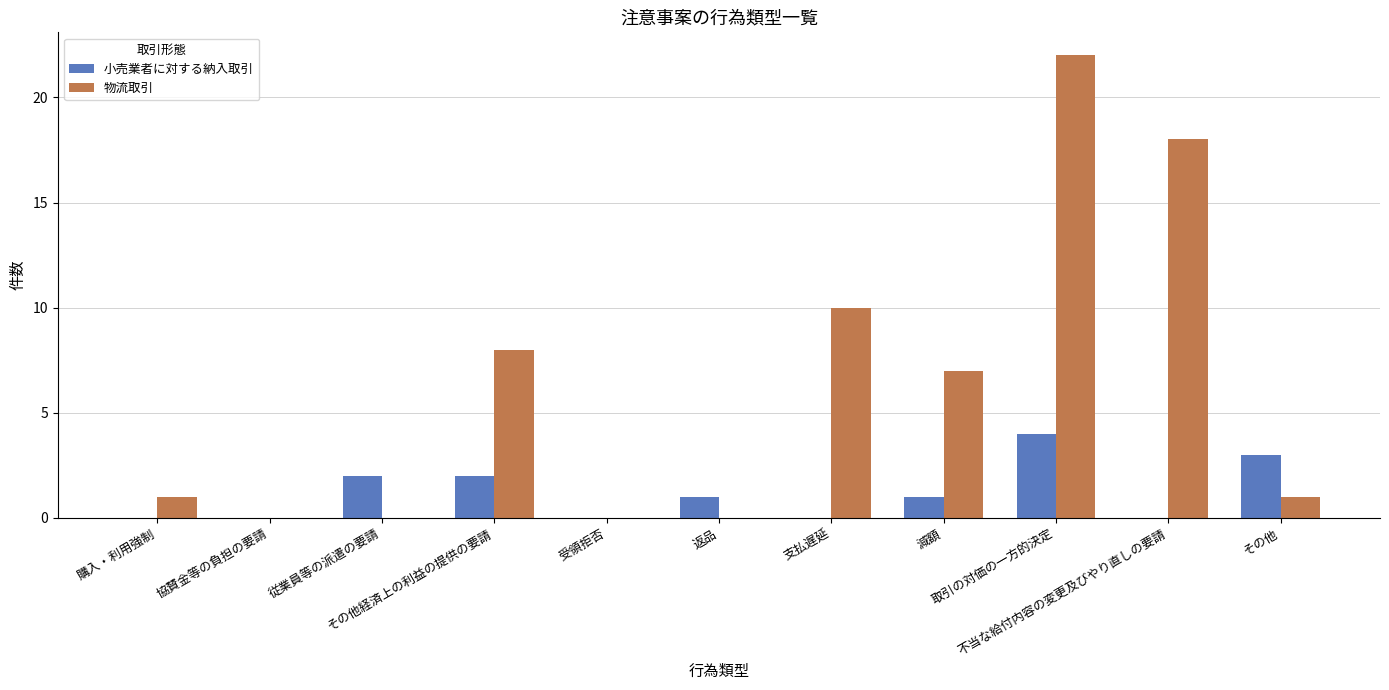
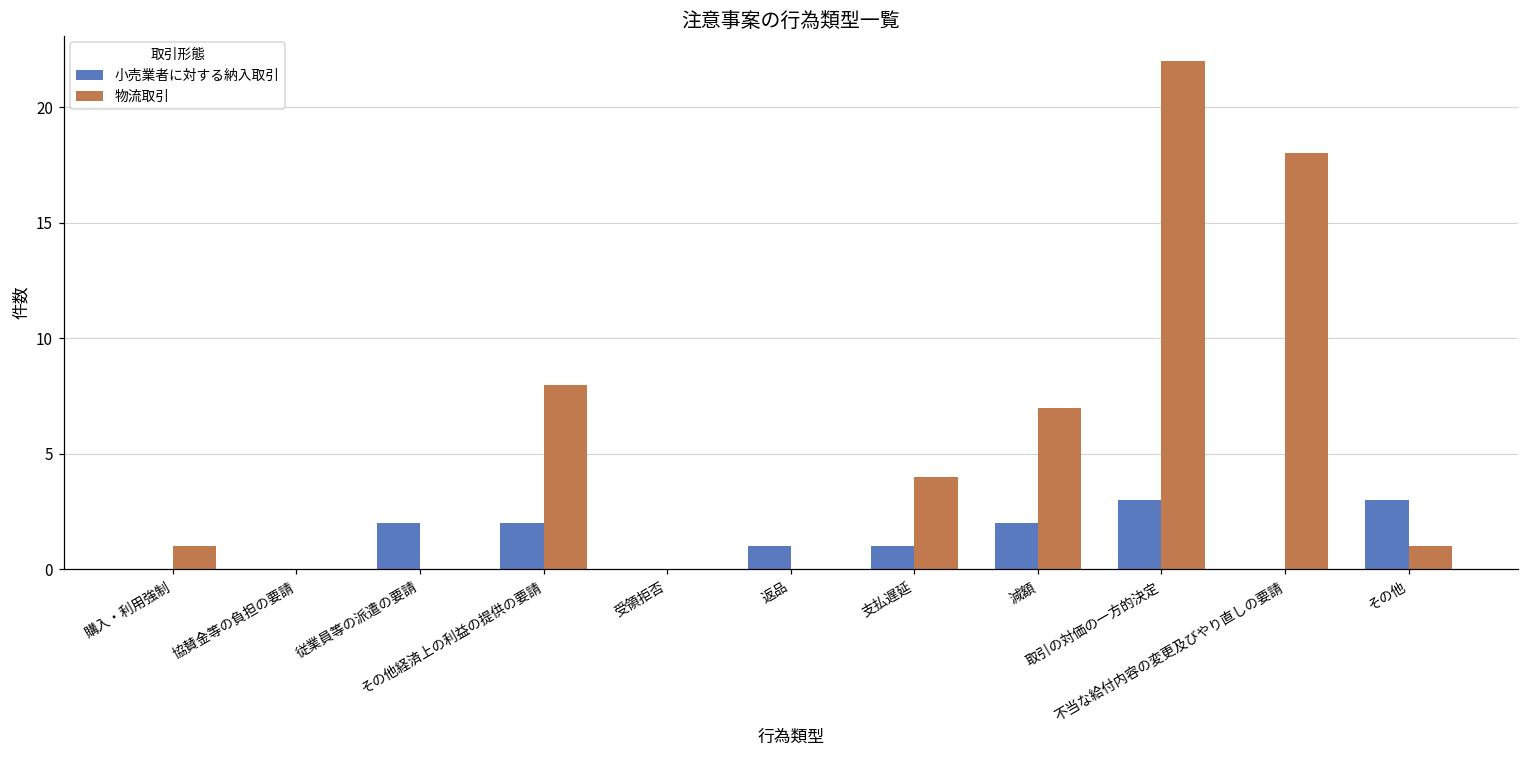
  {
    "小売業者に対する納入取引": {
      "購入・利用強制": 0,
      "協賛金等の負担の要請": 0,
      "従業員等の派遣の要請": 2,
      "その他経済上の利益の提供の要請": 2,
      "受領拒否": 0,
      "返品": 1,
-     "支払遅延": 0,
-     "減額": 1,
-     "取引の対価の一方的決定": 4,
+     "支払遅延": 1,
+     "減額": 2,
+     "取引の対価の一方的決定": 3,
      "不当な給付内容の変更及びやり直しの要請": 0,
      "その他": 3
    },
    "物流取引": {
      "購入・利用強制": 1,
      "協賛金等の負担の要請": 0,
      "従業員等の派遣の要請": 0,
      "その他経済上の利益の提供の要請": 8,
      "受領拒否": 0,
      "返品": 0,
-     "支払遅延": 10,
+     "支払遅延": 4,
      "減額": 7,
      "取引の対価の一方的決定": 22,
      "不当な給付内容の変更及びやり直しの要請": 18,
      "その他": 1
    }
  }
